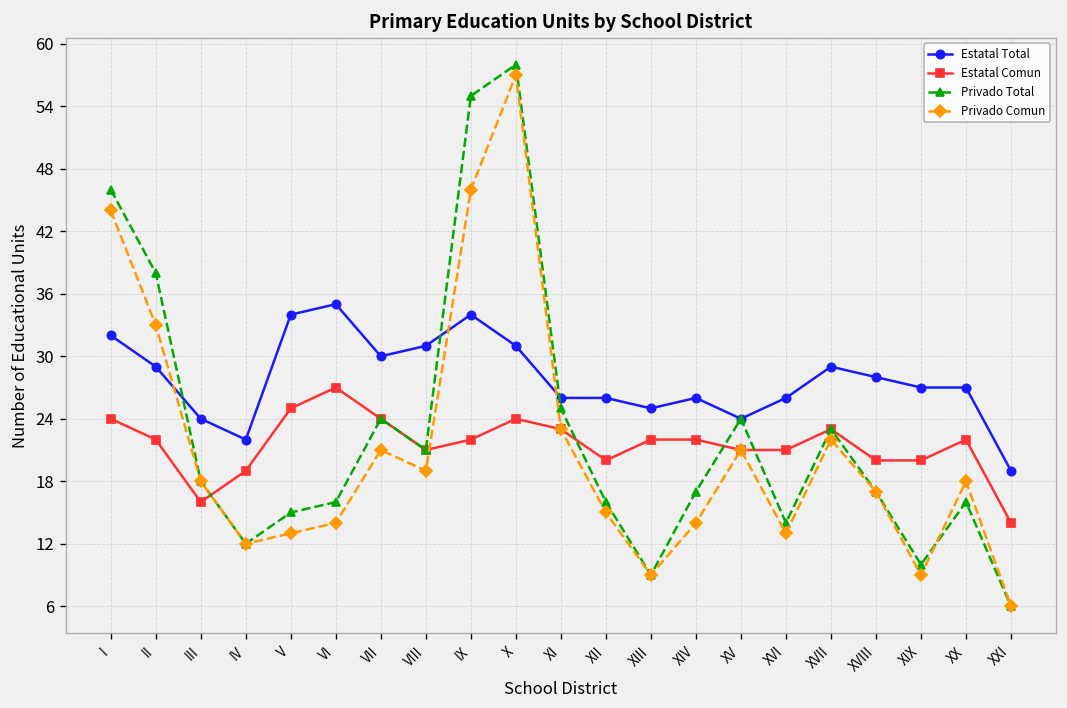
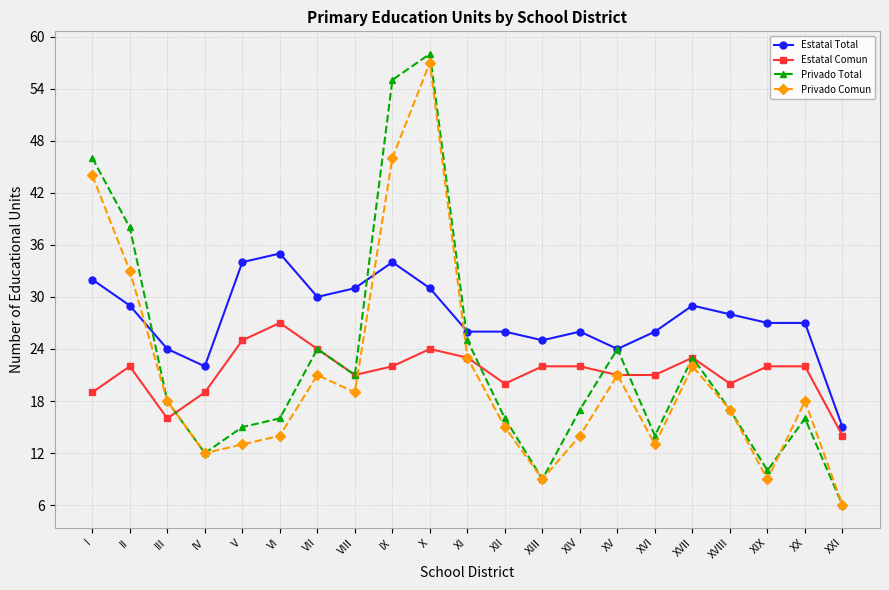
  {
    "Estatal Total": {
      "I": 32,
      "II": 29,
      "III": 24,
      "IV": 22,
      "V": 34,
      "VI": 35,
      "VII": 30,
      "VIII": 31,
      "IX": 34,
      "X": 31,
      "XI": 26,
      "XII": 26,
      "XIII": 25,
      "XIV": 26,
      "XVI": 26,
      "XVII": 29,
      "XVIII": 28,
      "XIX": 27,
      "XX": 27,
-     "XXI": 19
+     "XXI": 15
    },
    "Estatal Comun": {
-     "I": 24,
+     "I": 19,
      "II": 22,
      "III": 16,
      "IV": 19,
      "V": 25,
      "VI": 27,
      "IX": 22,
      "X": 24,
      "XII": 20,
      "XIII": 22,
      "XIV": 22,
      "XVI": 21,
      "XVIII": 20,
-     "XIX": 20,
+     "XIX": 22,
      "XX": 22,
      "XXI": 14
    },
    "Privado Total": {
      "I": 46,
      "II": 38,
      "V": 15,
      "VI": 16,
      "IX": 55,
      "X": 58,
      "XI": 25,
      "XII": 16,
      "XIV": 17,
      "XVI": 14,
      "XIX": 10,
      "XX": 16
    },
    "Privado Comun": {
      "I": 44,
      "II": 33,
      "V": 13,
      "VI": 14,
      "VII": 21,
      "VIII": 19,
      "IX": 46,
      "X": 57,
      "XII": 15,
      "XIV": 14,
      "XVI": 13,
      "XVII": 22,
      "XIX": 9,
      "XX": 18
    }
  }
